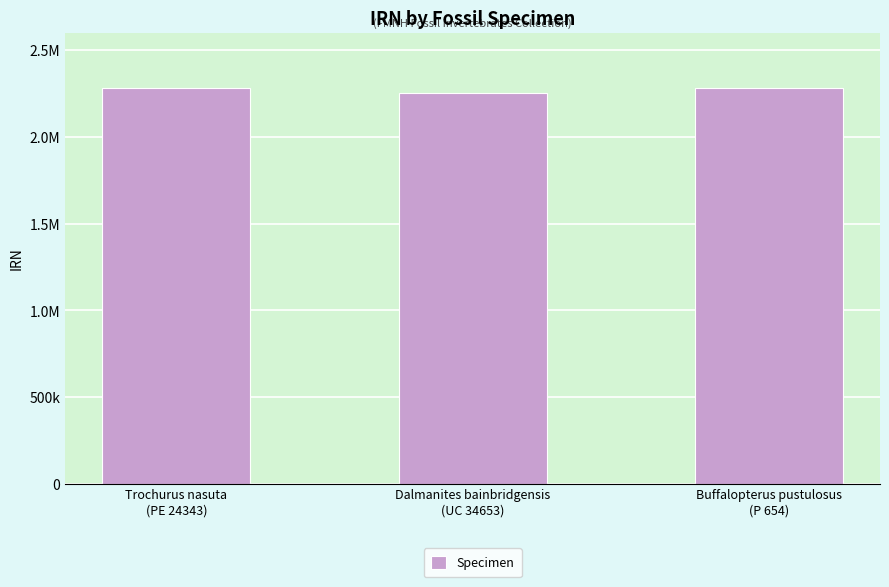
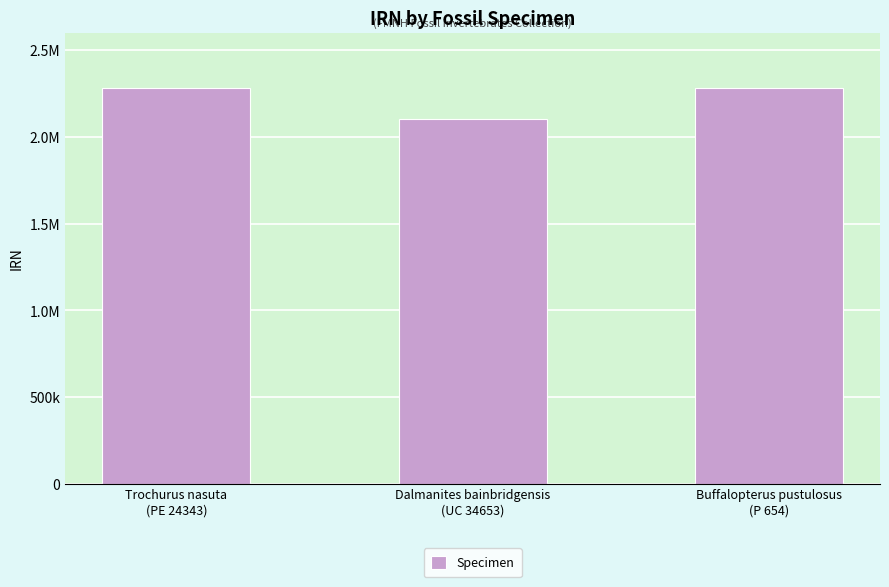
  {
    "Trochurus nasuta (PE 24343)": 2280000,
-   "Dalmanites bainbridgensis (UC 34653)": 2250000,
+   "Dalmanites bainbridgensis (UC 34653)": 2100000,
    "Buffalopterus pustulosus (P 654)": 2280000
  }
